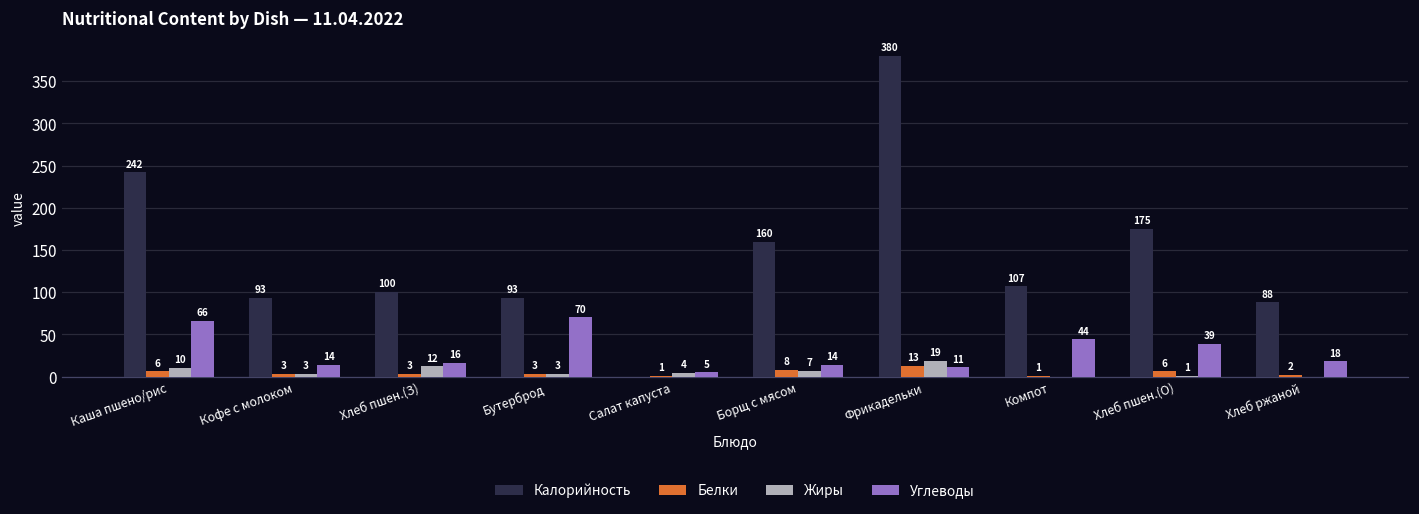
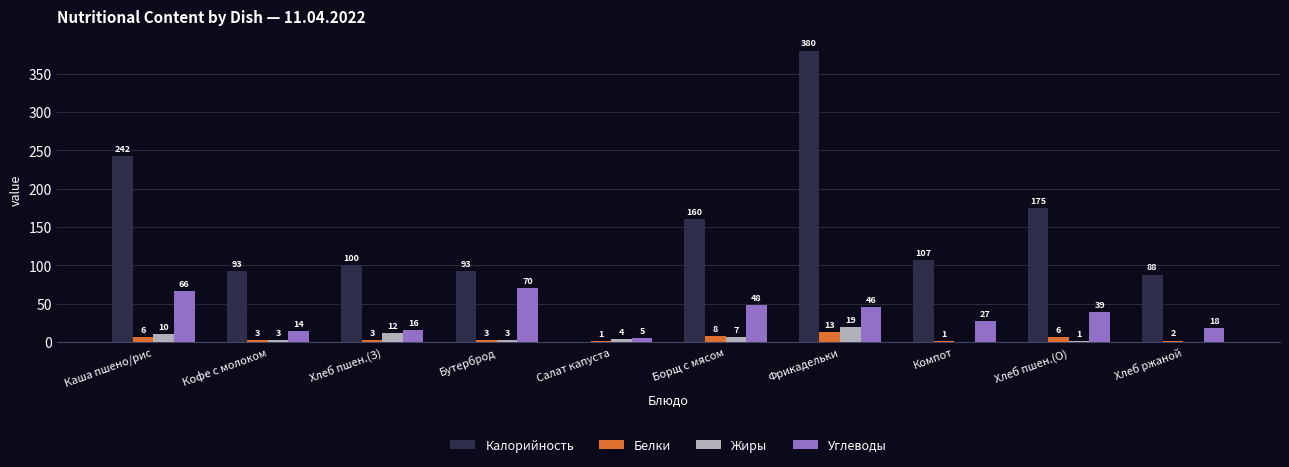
  {
    "Калорийность": {
      "Каша пшено/рис": 242,
      "Кофе с молоком": 93,
      "Хлеб пшен.(З)": 100,
      "Бутерброд": 93,
      "Борщ с мясом": 160,
      "Фрикадельки": 380,
      "Компот": 107,
      "Хлеб пшен.(О)": 175,
      "Хлеб ржаной": 88
    },
    "Белки": {
      "Каша пшено/рис": 6,
      "Кофе с молоком": 3,
      "Хлеб пшен.(З)": 3,
      "Бутерброд": 3,
      "Салат капуста": 1,
      "Борщ с мясом": 8,
      "Фрикадельки": 13,
      "Компот": 1,
      "Хлеб пшен.(О)": 6,
      "Хлеб ржаной": 2
    },
    "Жиры": {
      "Каша пшено/рис": 10,
      "Кофе с молоком": 3,
      "Хлеб пшен.(З)": 12,
      "Бутерброд": 3,
      "Салат капуста": 4,
      "Борщ с мясом": 7,
      "Фрикадельки": 19,
      "Хлеб пшен.(О)": 1
    },
    "Углеводы": {
      "Каша пшено/рис": 66,
      "Кофе с молоком": 14,
      "Хлеб пшен.(З)": 16,
      "Бутерброд": 70,
      "Салат капуста": 5,
-     "Борщ с мясом": 14,
-     "Фрикадельки": 11,
-     "Компот": 44,
+     "Борщ с мясом": 48,
+     "Фрикадельки": 46,
+     "Компот": 27,
      "Хлеб пшен.(О)": 39,
      "Хлеб ржаной": 18
    }
  }
